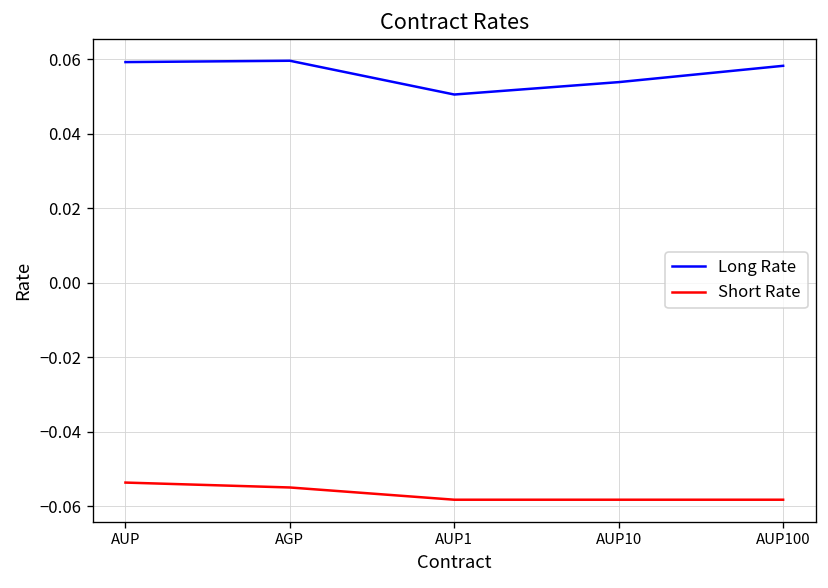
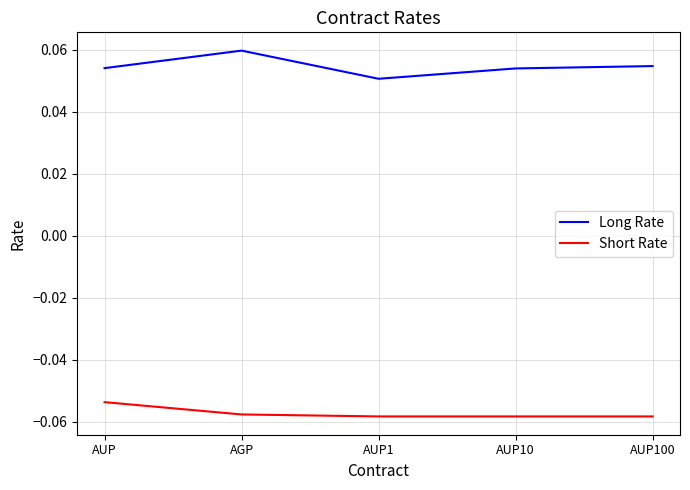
  {
    "Long Rate": {
-     "AUP": 0.059,
+     "AUP": 0.054,
      "AGP": 0.060,
      "AUP1": 0.051,
      "AUP10": 0.054,
-     "AUP100": 0.058
+     "AUP100": 0.055
    },
    "Short Rate": {
      "AUP": -0.054,
-     "AGP": -0.055,
+     "AGP": -0.058,
      "AUP1": -0.058,
      "AUP10": -0.058,
      "AUP100": -0.058
    }
  }
